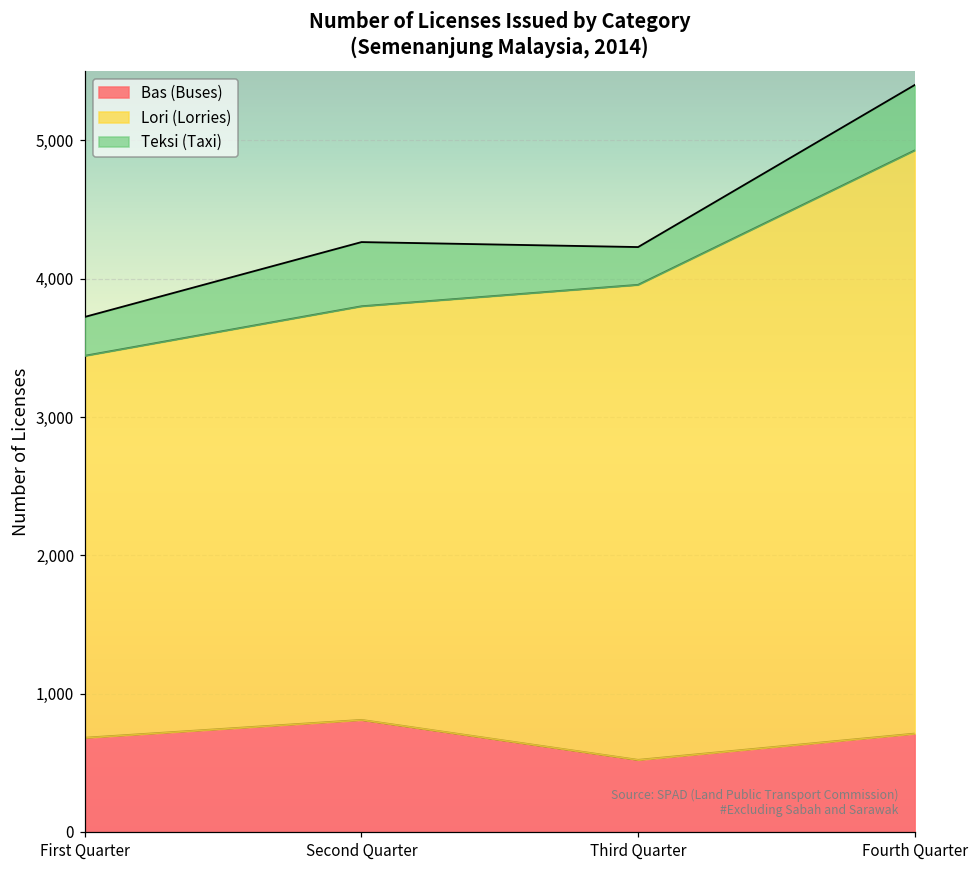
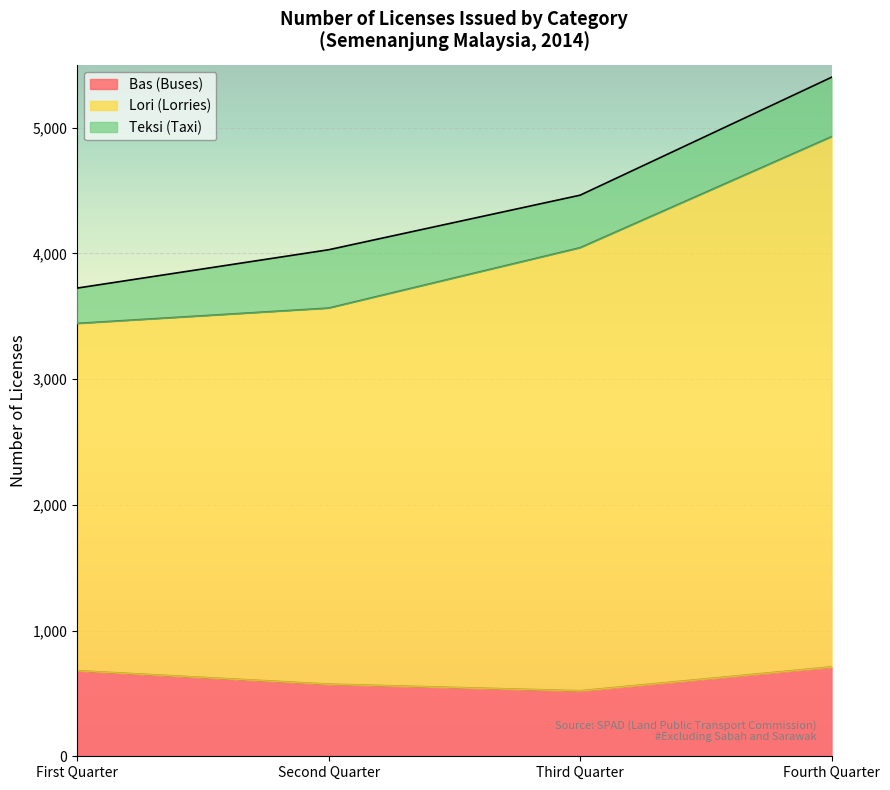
  {
    "Bas (Buses)": {
      "First Quarter": "680",
-     "Second Quarter": "810",
+     "Second Quarter": "570",
      "Third Quarter": "520",
      "Fourth Quarter": "710"
    },
    "Lori (Lorries)": {
      "First Quarter": "2,760",
      "Second Quarter": "2,990",
-     "Third Quarter": "3,440",
+     "Third Quarter": "3,520",
      "Fourth Quarter": "4,220"
    },
    "Teksi (Taxi)": {
      "First Quarter": "280",
      "Second Quarter": "460",
-     "Third Quarter": "270",
+     "Third Quarter": "420",
      "Fourth Quarter": "470"
    }
  }
